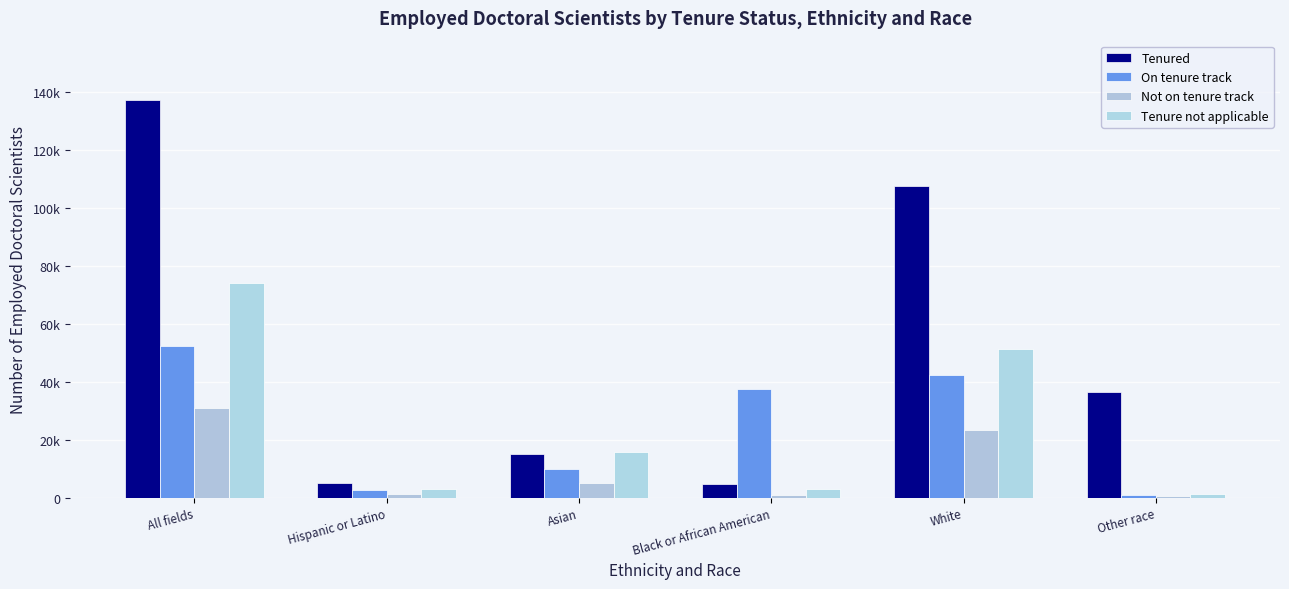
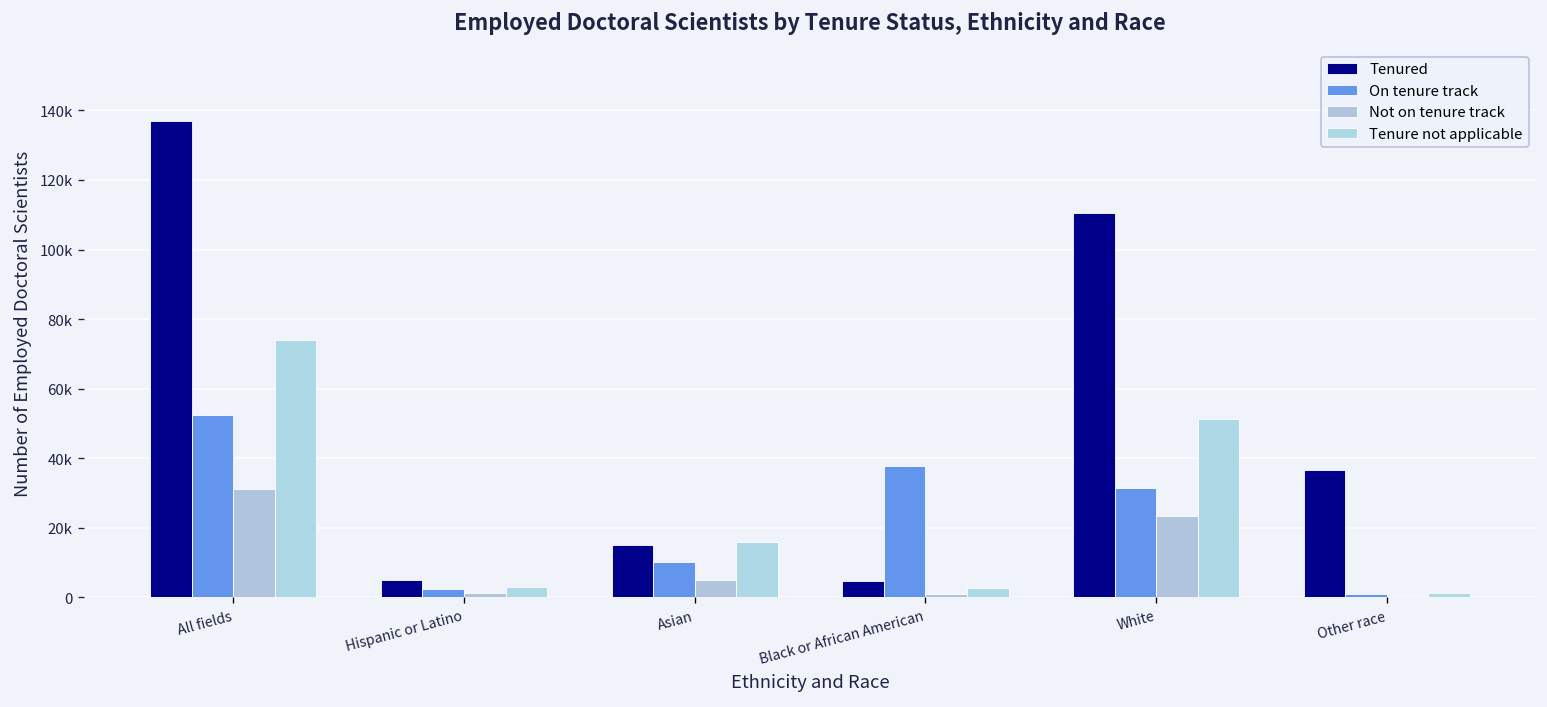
  {
    "Tenured": {
      "All fields": 137000,
      "Hispanic or Latino": 5000,
      "Asian": 15000,
      "Black or African American": 5000,
-     "White": 107000,
+     "White": 111000,
      "Other race": 37000
    },
    "On tenure track": {
      "All fields": 52000,
      "Hispanic or Latino": 3000,
      "Asian": 10000,
      "Black or African American": 38000,
-     "White": 42000
+     "White": 31000
    }
  }
